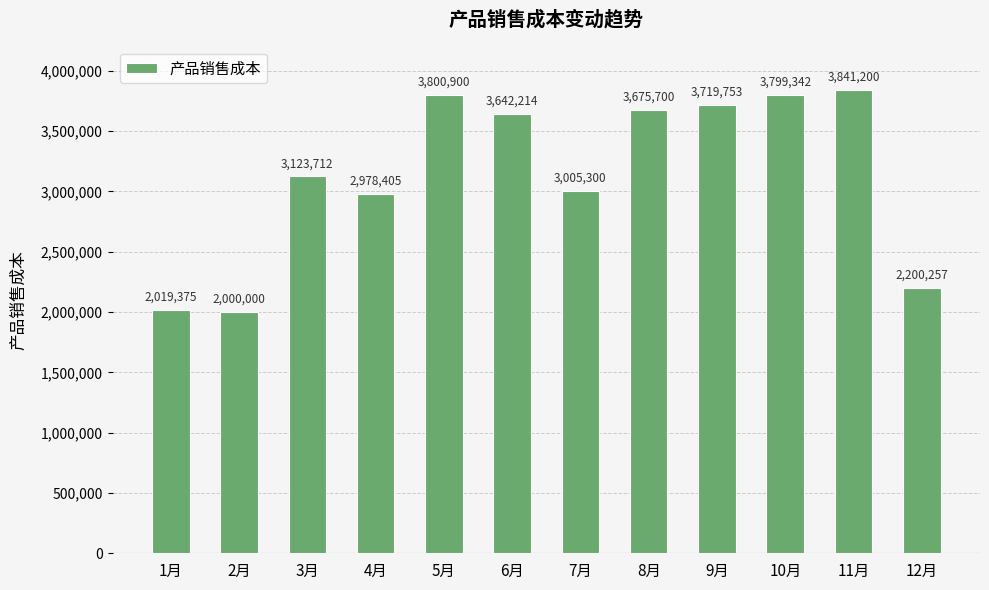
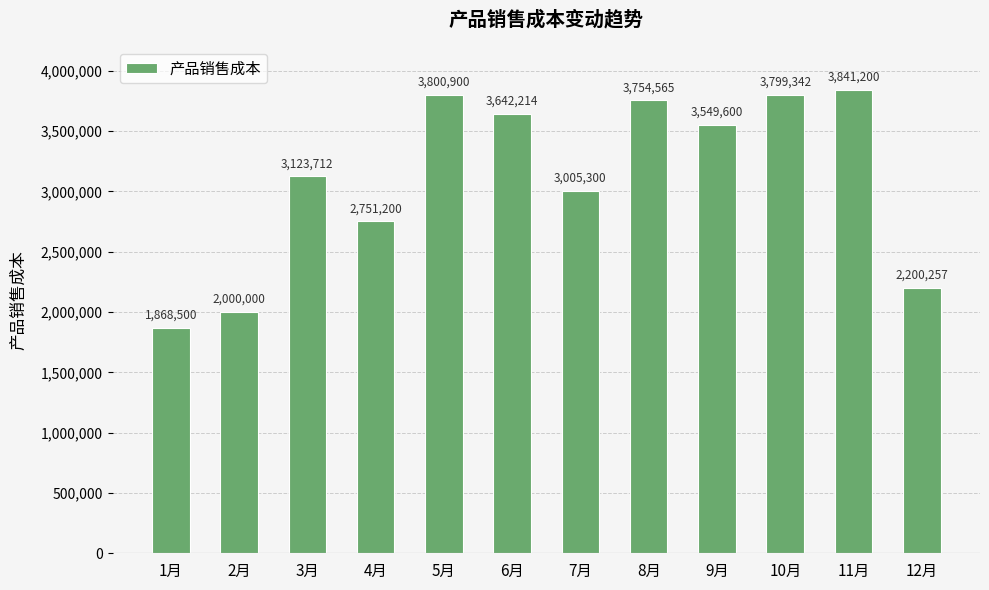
  {
-   "1月": "2,019,375",
+   "1月": "1,868,500",
    "2月": "2,000,000",
    "3月": "3,123,712",
-   "4月": "2,978,405",
+   "4月": "2,751,200",
    "5月": "3,800,900",
    "6月": "3,642,214",
    "7月": "3,005,300",
-   "8月": "3,675,700",
-   "9月": "3,719,753",
+   "8月": "3,754,565",
+   "9月": "3,549,600",
    "10月": "3,799,342",
    "11月": "3,841,200",
    "12月": "2,200,257"
  }
